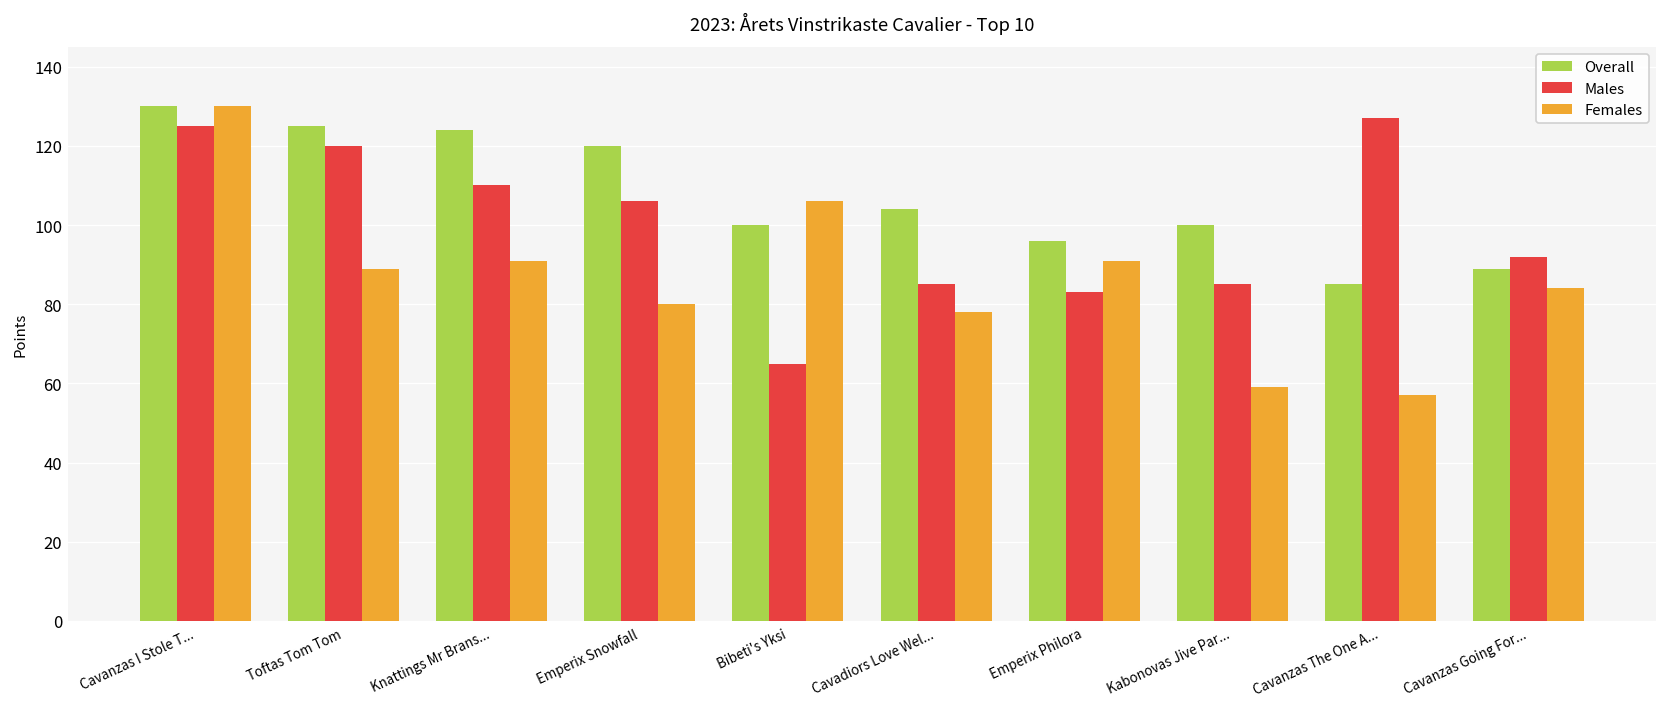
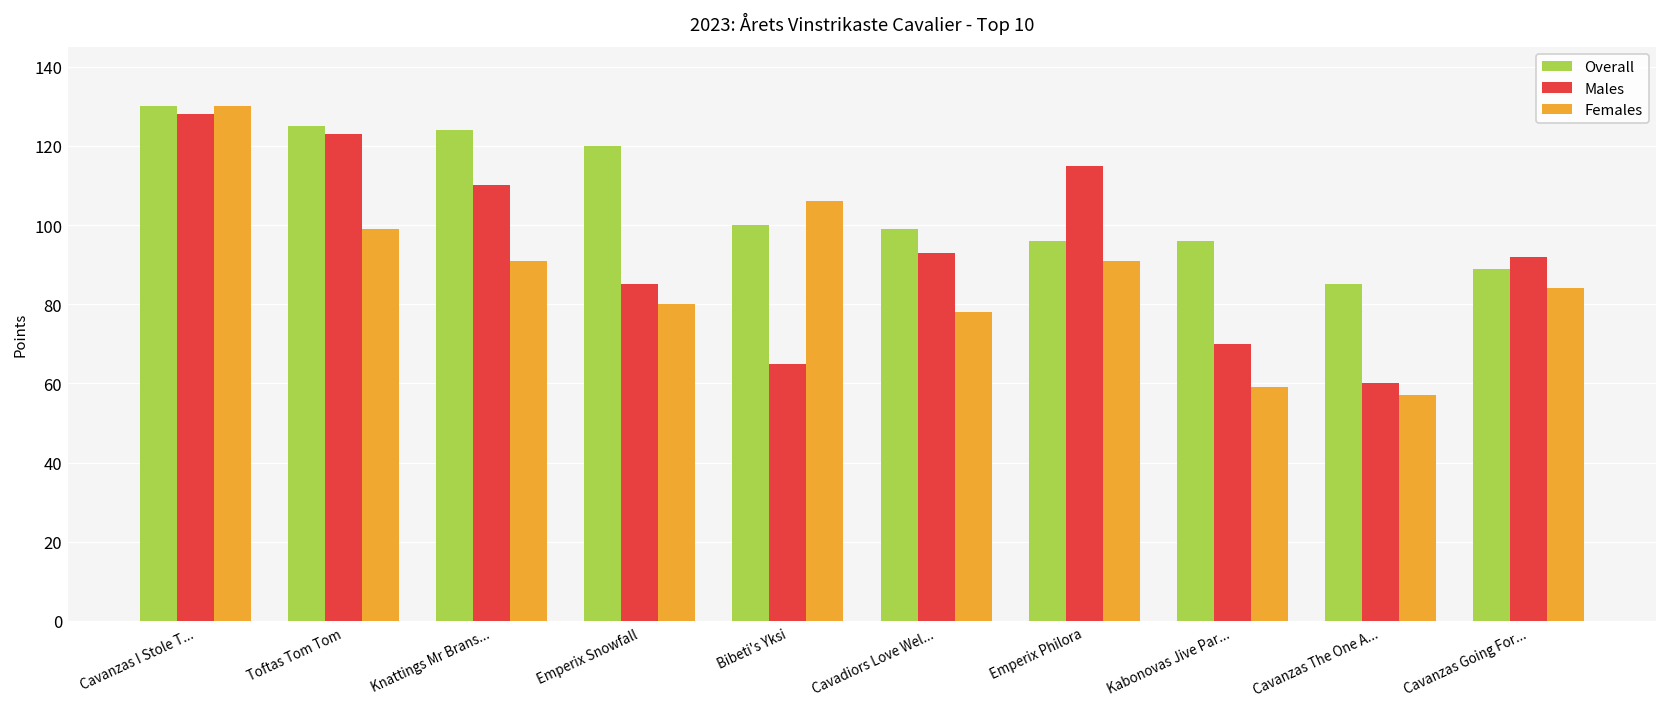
  {
    "Overall": {
      "Cavanzas I Stole T...": 130,
      "Toftas Tom Tom": 125,
      "Knattings Mr Brans...": 124,
      "Emperix Snowfall": 120,
      "Bibeti's Yksi": 100,
-     "Cavadiors Love Wel...": 104,
+     "Cavadiors Love Wel...": 99,
      "Emperix Philora": 96,
-     "Kabonovas Jive Par...": 100,
+     "Kabonovas Jive Par...": 96,
      "Cavanzas The One A...": 85,
      "Cavanzas Going For...": 89
    },
    "Males": {
-     "Cavanzas I Stole T...": 125,
-     "Toftas Tom Tom": 120,
+     "Cavanzas I Stole T...": 128,
+     "Toftas Tom Tom": 123,
      "Knattings Mr Brans...": 110,
-     "Emperix Snowfall": 106,
+     "Emperix Snowfall": 85,
      "Bibeti's Yksi": 65,
-     "Cavadiors Love Wel...": 85,
-     "Emperix Philora": 83,
-     "Kabonovas Jive Par...": 85,
-     "Cavanzas The One A...": 127,
+     "Cavadiors Love Wel...": 93,
+     "Emperix Philora": 115,
+     "Kabonovas Jive Par...": 70,
+     "Cavanzas The One A...": 60,
      "Cavanzas Going For...": 92
    },
    "Females": {
      "Cavanzas I Stole T...": 130,
-     "Toftas Tom Tom": 89,
+     "Toftas Tom Tom": 99,
      "Knattings Mr Brans...": 91,
      "Emperix Snowfall": 80,
      "Bibeti's Yksi": 106,
      "Cavadiors Love Wel...": 78,
      "Emperix Philora": 91,
      "Kabonovas Jive Par...": 59,
      "Cavanzas The One A...": 57,
      "Cavanzas Going For...": 84
    }
  }
